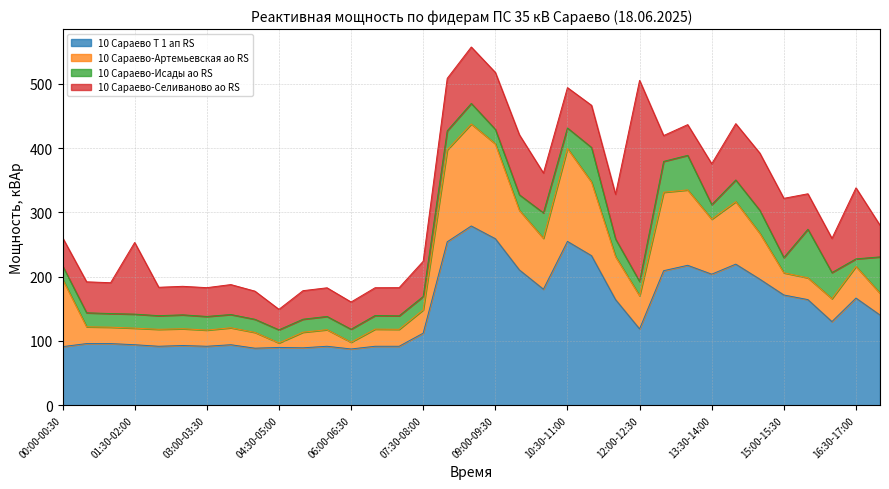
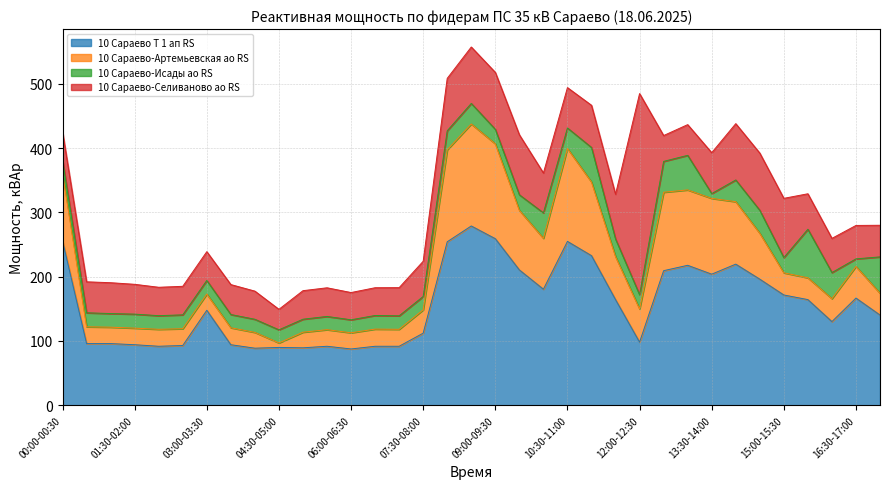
  {
    "10 Сараево Т 1 ап RS": {
-     "00:00-00:30": 90,
+     "00:00-00:30": 260,
      "01:30-02:00": 90,
-     "03:00-03:30": 90,
+     "03:00-03:30": 150,
      "04:30-05:00": 90,
      "06:00-06:30": 90,
      "07:30-08:00": 110,
      "09:00-09:30": 260,
      "10:30-11:00": 260,
-     "12:00-12:30": 120,
+     "12:00-12:30": 100,
      "13:30-14:00": 200,
      "15:00-15:30": 170,
      "16:30-17:00": 170
    },
    "10 Сараево-Артемьевская ао RS": {
      "00:00-00:30": 110,
      "01:30-02:00": 30,
      "03:00-03:30": 30,
      "04:30-05:00": 10,
-     "06:00-06:30": 10,
+     "06:00-06:30": 30,
      "07:30-08:00": 40,
      "09:00-09:30": 150,
      "10:30-11:00": 140,
      "12:00-12:30": 50,
-     "13:30-14:00": 90,
+     "13:30-14:00": 120,
      "15:00-15:30": 30,
      "16:30-17:00": 50
    },
    "10 Сараево-Исады ао RS": {
      "00:00-00:30": 20,
      "01:30-02:00": 20,
      "03:00-03:30": 20,
      "04:30-05:00": 20,
      "06:00-06:30": 20,
      "07:30-08:00": 20,
      "09:00-09:30": 20,
      "10:30-11:00": 30,
      "12:00-12:30": 20,
-     "13:30-14:00": 20,
+     "13:30-14:00": 10,
      "15:00-15:30": 20,
      "16:30-17:00": 10
    },
    "10 Сараево-Селиваново ао RS": {
      "00:00-00:30": 40,
-     "01:30-02:00": 110,
+     "01:30-02:00": 50,
      "03:00-03:30": 40,
      "04:30-05:00": 30,
      "06:00-06:30": 40,
      "07:30-08:00": 50,
      "09:00-09:30": 90,
      "10:30-11:00": 60,
      "12:00-12:30": 310,
      "13:30-14:00": 60,
      "15:00-15:30": 90,
-     "16:30-17:00": 110
+     "16:30-17:00": 50
    }
  }
